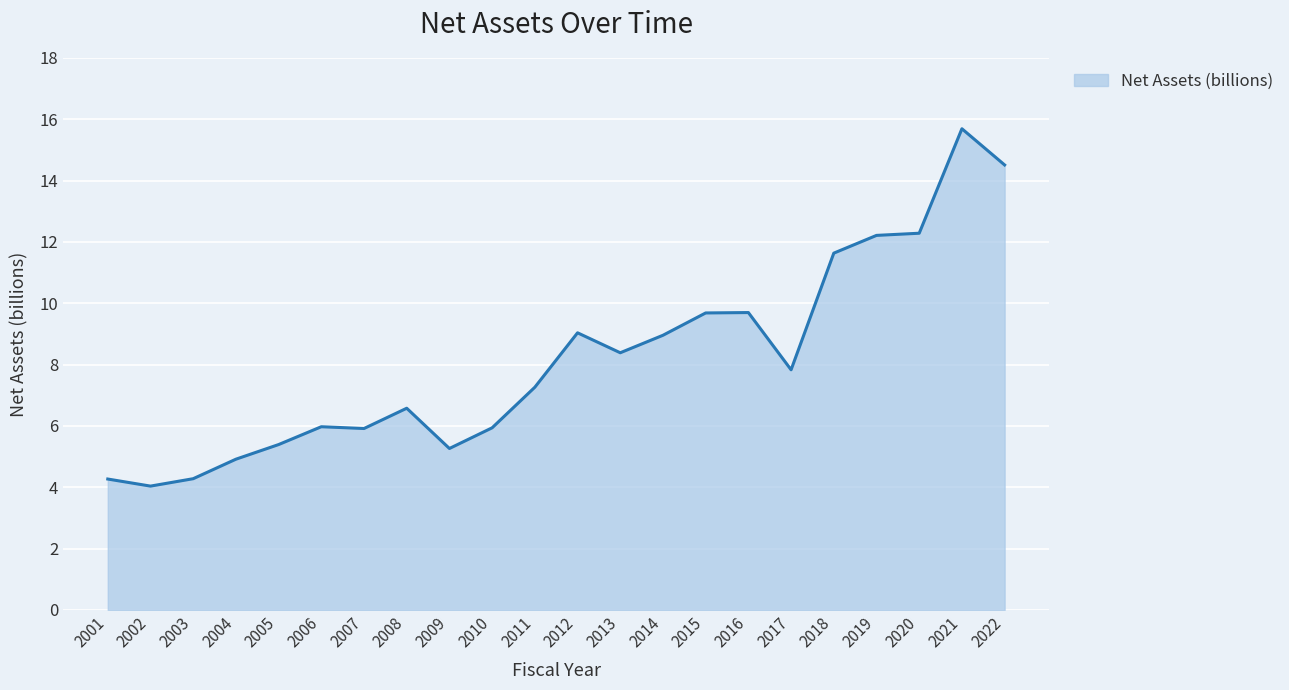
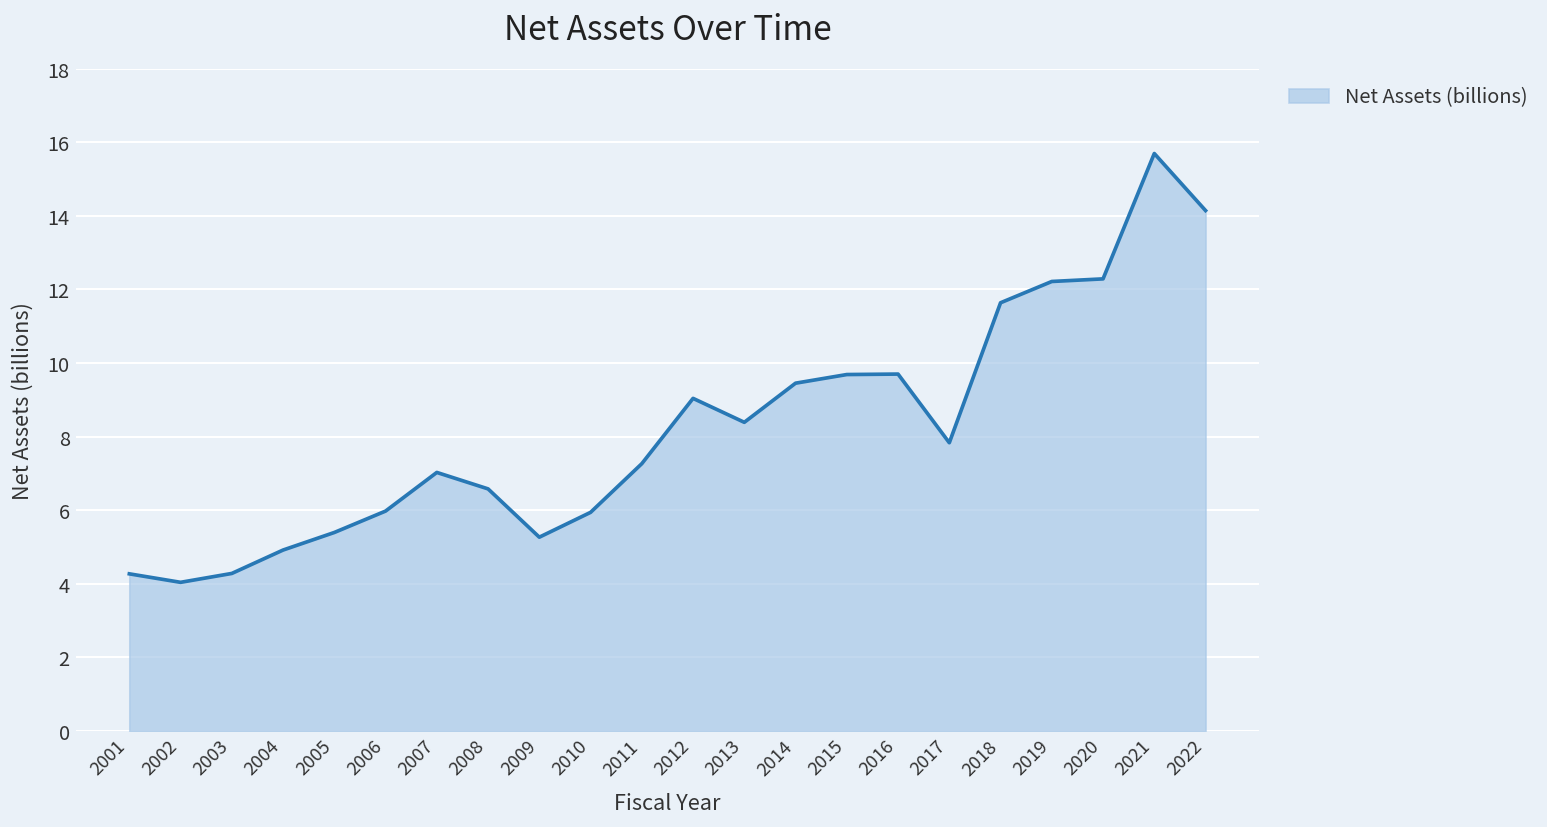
  {
    "2001": 4.3,
    "2002": 4.0,
    "2003": 4.3,
    "2004": 4.9,
    "2005": 5.4,
    "2006": 6.0,
-   "2007": 5.9,
+   "2007": 7.0,
    "2008": 6.6,
    "2009": 5.3,
    "2010": 5.9,
    "2011": 7.3,
    "2012": 9.0,
    "2013": 8.4,
-   "2014": 9.0,
+   "2014": 9.5,
    "2015": 9.7,
    "2016": 9.7,
    "2017": 7.8,
    "2018": 11.6,
    "2019": 12.2,
    "2020": 12.3,
    "2021": 15.7,
-   "2022": 14.5
+   "2022": 14.1
  }
